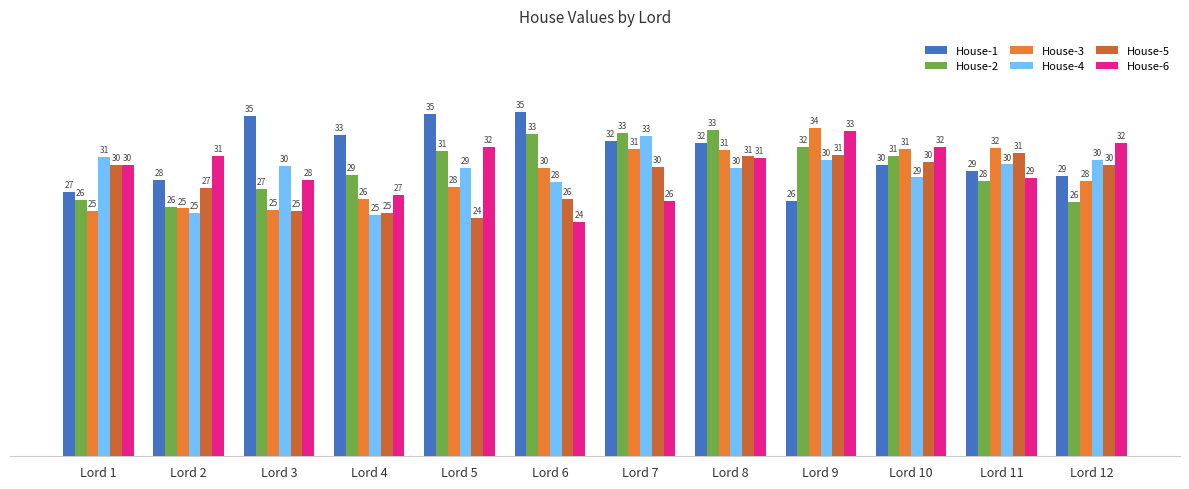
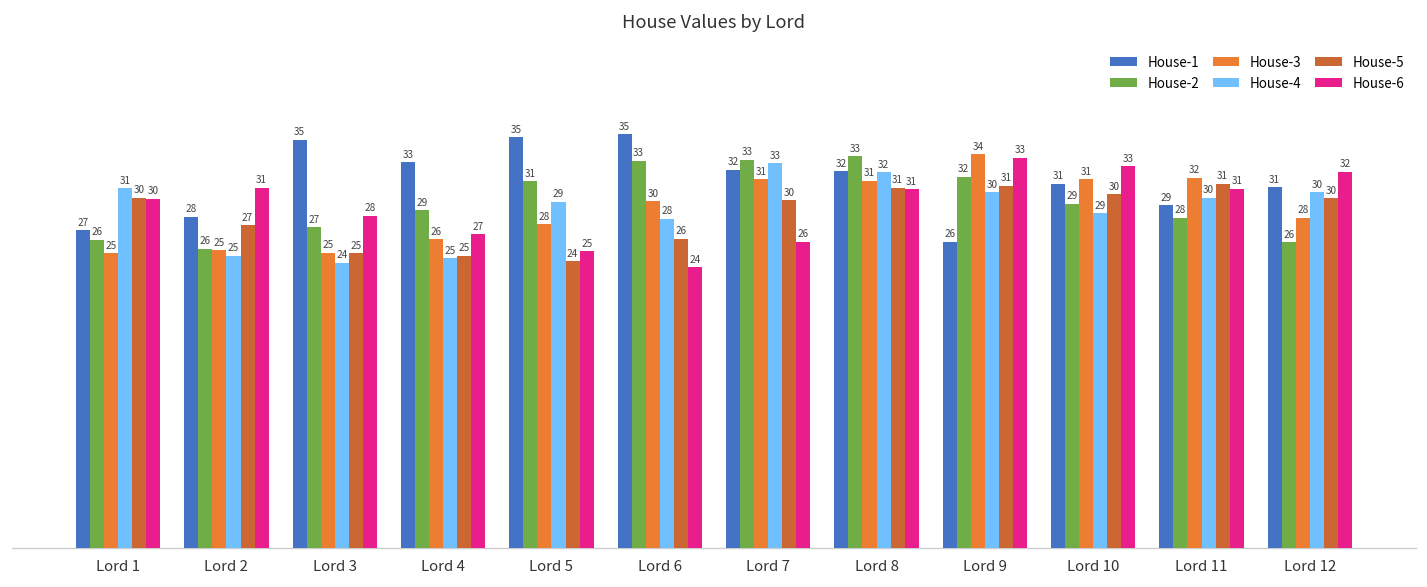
  {
    "House-1": {
      "Lord 1": 27,
      "Lord 2": 28,
      "Lord 3": 35,
      "Lord 4": 33,
      "Lord 5": 35,
      "Lord 6": 35,
      "Lord 7": 32,
      "Lord 8": 32,
      "Lord 9": 26,
-     "Lord 10": 30,
+     "Lord 10": 31,
      "Lord 11": 29,
-     "Lord 12": 29
+     "Lord 12": 31
    },
    "House-2": {
      "Lord 1": 26,
      "Lord 2": 26,
      "Lord 3": 27,
      "Lord 4": 29,
      "Lord 5": 31,
      "Lord 6": 33,
      "Lord 7": 33,
      "Lord 8": 33,
      "Lord 9": 32,
-     "Lord 10": 31,
+     "Lord 10": 29,
      "Lord 11": 28,
      "Lord 12": 26
    },
    "House-4": {
      "Lord 1": 31,
      "Lord 2": 25,
-     "Lord 3": 30,
+     "Lord 3": 24,
      "Lord 4": 25,
      "Lord 5": 29,
      "Lord 6": 28,
      "Lord 7": 33,
-     "Lord 8": 30,
+     "Lord 8": 32,
      "Lord 9": 30,
      "Lord 10": 29,
      "Lord 11": 30,
      "Lord 12": 30
    },
    "House-6": {
      "Lord 1": 30,
      "Lord 2": 31,
      "Lord 3": 28,
      "Lord 4": 27,
-     "Lord 5": 32,
+     "Lord 5": 25,
      "Lord 6": 24,
      "Lord 7": 26,
      "Lord 8": 31,
      "Lord 9": 33,
-     "Lord 10": 32,
-     "Lord 11": 29,
+     "Lord 10": 33,
+     "Lord 11": 31,
      "Lord 12": 32
    }
  }
